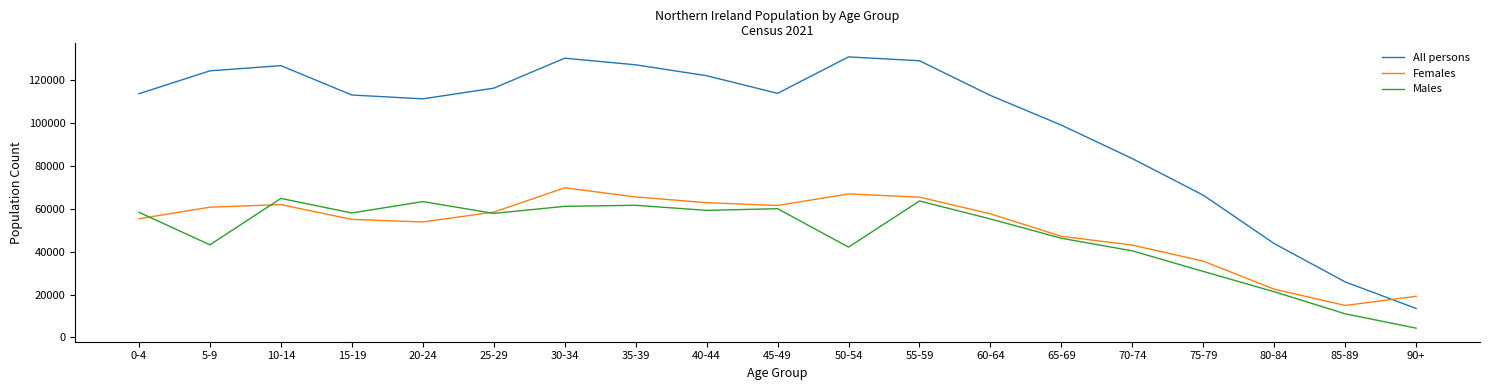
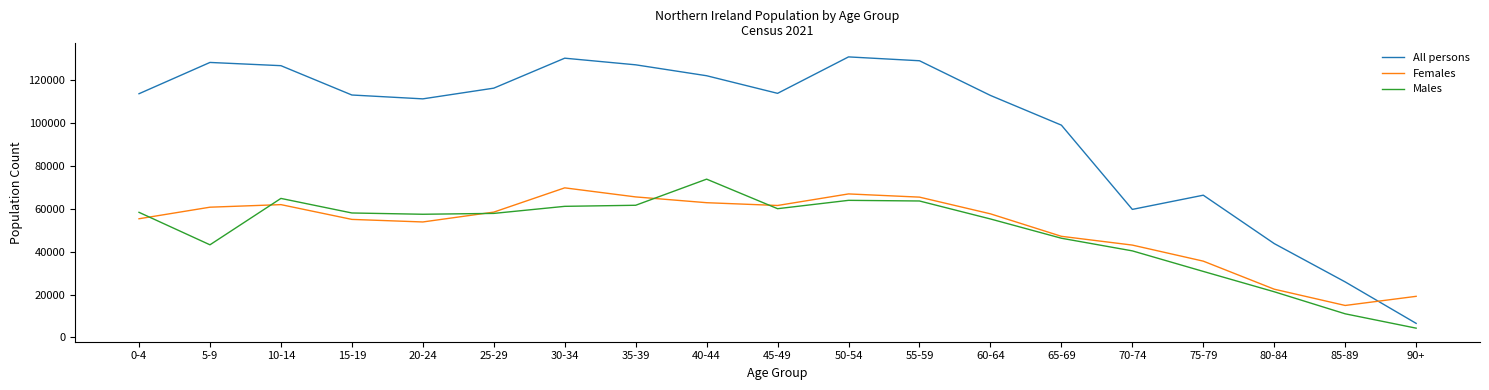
  {
    "All persons": {
      "0-4": 114000,
-     "5-9": 125000,
+     "5-9": 128000,
      "10-14": 127000,
      "15-19": 113000,
      "20-24": 111000,
      "25-29": 116000,
      "30-34": 130000,
      "35-39": 127000,
      "40-44": 122000,
      "45-49": 114000,
      "50-54": 131000,
      "55-59": 129000,
      "60-64": 113000,
      "65-69": 99000,
-     "70-74": 84000,
+     "70-74": 60000,
      "75-79": 66000,
      "80-84": 44000,
      "85-89": 26000,
-     "90+": 14000
+     "90+": 7000
    },
    "Females": {
      "0-4": 55000,
      "5-9": 61000,
      "10-14": 62000,
      "15-19": 55000,
      "20-24": 54000,
      "30-34": 70000,
      "35-39": 66000,
      "40-44": 63000,
      "45-49": 62000,
      "50-54": 67000,
      "55-59": 66000,
      "60-64": 58000,
      "70-74": 43000,
      "75-79": 36000,
      "80-84": 23000,
      "85-89": 15000,
      "90+": 19000
    },
    "Males": {
      "0-4": 58000,
      "5-9": 43000,
      "10-14": 65000,
      "15-19": 58000,
-     "20-24": 63000,
+     "20-24": 58000,
      "30-34": 61000,
      "35-39": 62000,
-     "40-44": 59000,
+     "40-44": 74000,
      "45-49": 60000,
-     "50-54": 42000,
+     "50-54": 64000,
      "55-59": 64000,
      "60-64": 55000,
      "70-74": 40000,
      "75-79": 31000,
      "80-84": 21000,
      "85-89": 11000,
      "90+": 4000
    }
  }
